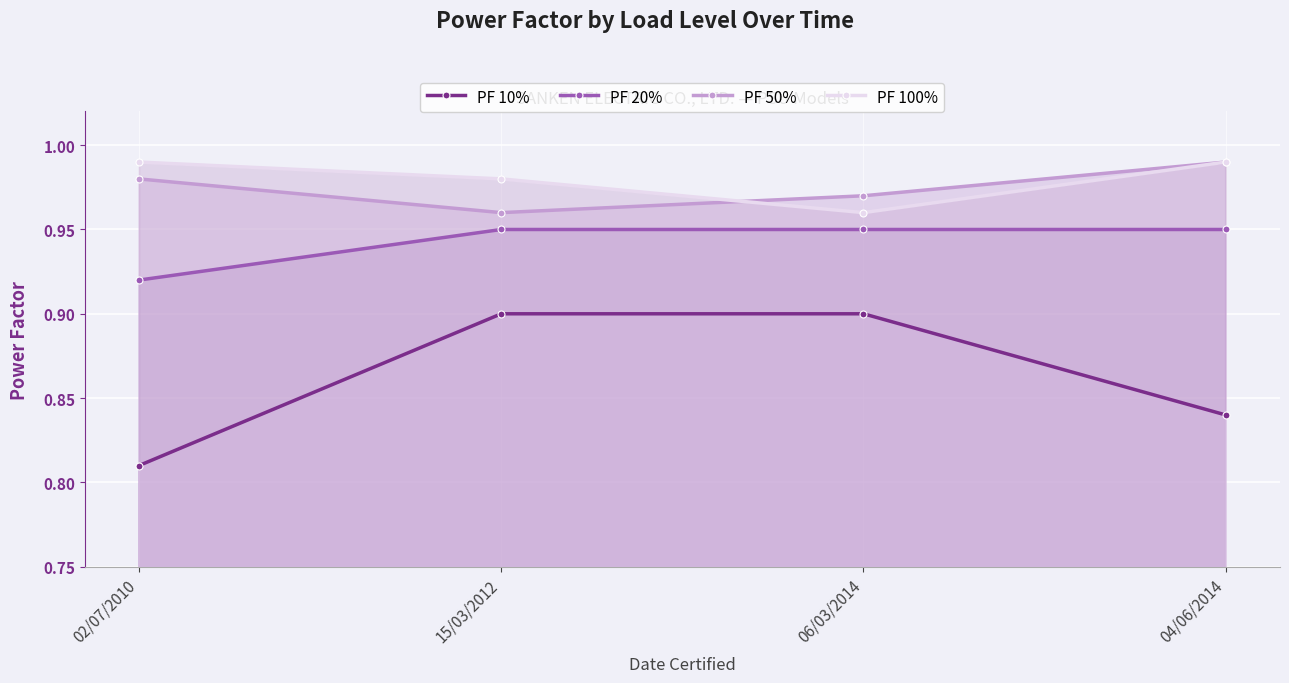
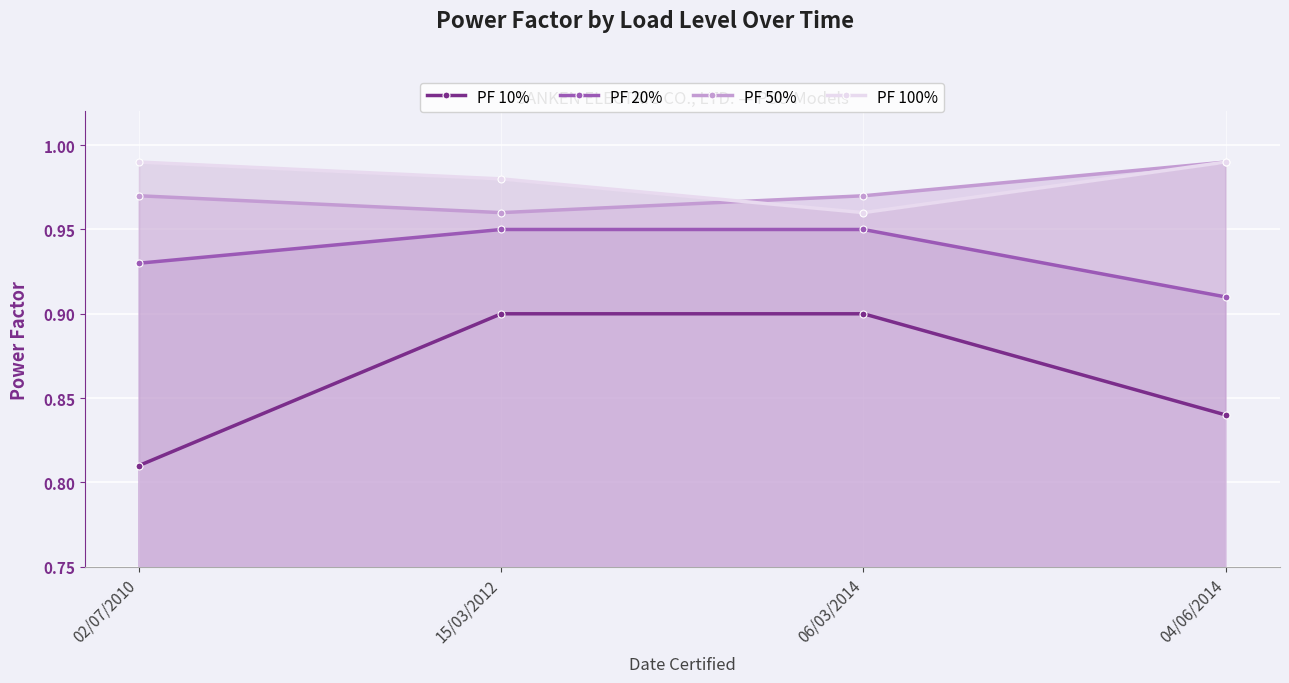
  {
    "PF 10%": {
      "02/07/2010": 0.81,
      "15/03/2012": 0.90,
      "06/03/2014": 0.90,
      "04/06/2014": 0.84
    },
    "PF 20%": {
-     "02/07/2010": 0.92,
+     "02/07/2010": 0.93,
      "15/03/2012": 0.95,
      "06/03/2014": 0.95,
-     "04/06/2014": 0.95
+     "04/06/2014": 0.91
    },
    "PF 50%": {
-     "02/07/2010": 0.98,
+     "02/07/2010": 0.97,
      "15/03/2012": 0.96,
      "06/03/2014": 0.97
    },
    "PF 100%": {
      "02/07/2010": 0.99,
      "15/03/2012": 0.98,
      "06/03/2014": 0.96
    }
  }
